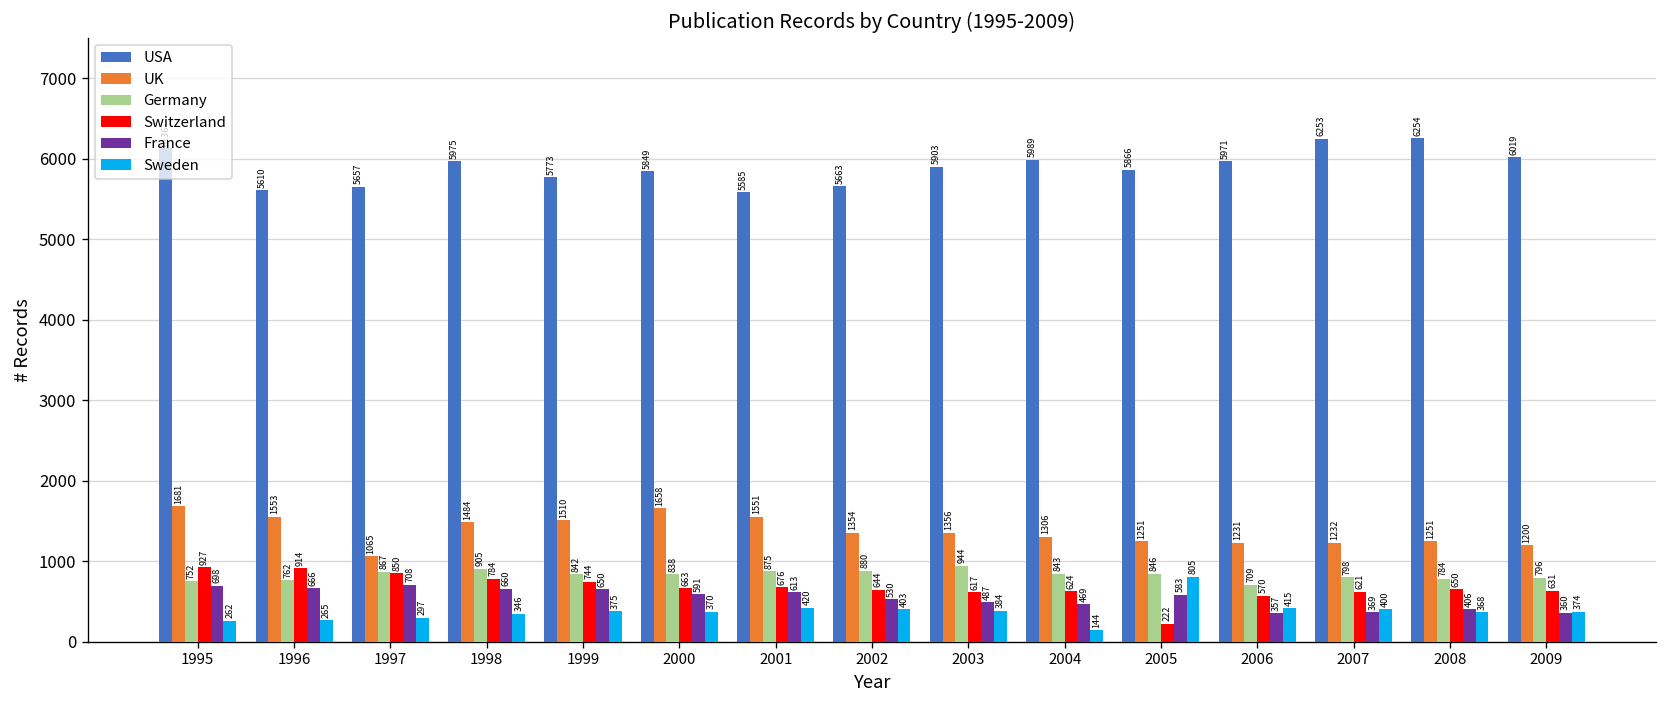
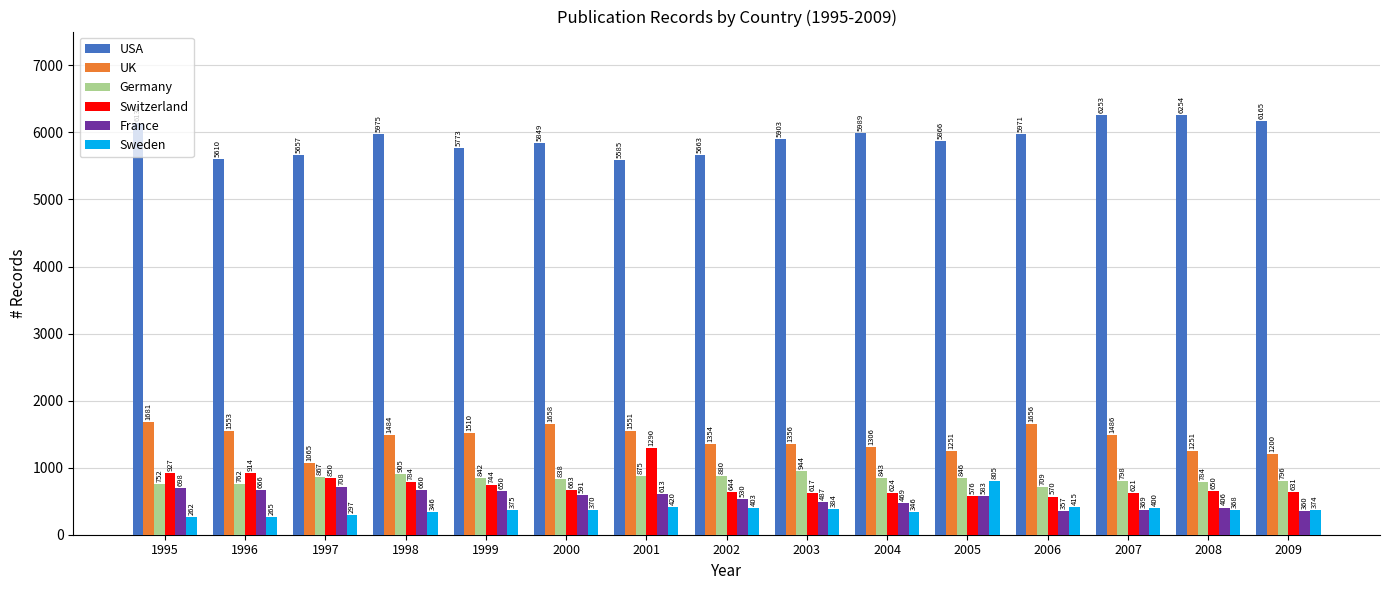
  {
    "USA": {
      "1996": 5610,
      "1997": 5657,
      "1998": 5975,
      "1999": 5773,
      "2000": 5849,
      "2001": 5585,
      "2002": 5663,
      "2003": 5903,
      "2004": 5989,
      "2005": 5866,
      "2006": 5971,
      "2007": 6253,
      "2008": 6254,
-     "2009": 6019
+     "2009": 6165
    },
    "UK": {
      "1995": 1681,
      "1996": 1553,
      "1997": 1065,
      "1998": 1484,
      "1999": 1510,
      "2000": 1658,
      "2001": 1551,
      "2002": 1354,
      "2003": 1356,
      "2004": 1306,
      "2005": 1251,
-     "2006": 1231,
-     "2007": 1232,
+     "2006": 1656,
+     "2007": 1486,
      "2008": 1251,
      "2009": 1200
    },
    "Germany": {
      "1995": 752,
      "1996": 762,
      "1997": 867,
      "1998": 905,
      "1999": 842,
      "2000": 838,
      "2001": 875,
      "2002": 880,
      "2003": 944,
      "2004": 843,
      "2005": 846,
      "2006": 709,
      "2007": 798,
      "2008": 784,
      "2009": 796
    },
    "Switzerland": {
      "1995": 927,
      "1996": 914,
      "1997": 850,
      "1998": 784,
      "1999": 744,
      "2000": 663,
-     "2001": 676,
+     "2001": 1290,
      "2002": 644,
      "2003": 617,
      "2004": 624,
-     "2005": 222,
+     "2005": 576,
      "2006": 570,
      "2007": 621,
      "2008": 650,
      "2009": 631
    },
    "France": {
      "1995": 698,
      "1996": 666,
      "1997": 708,
      "1998": 660,
      "1999": 650,
      "2000": 591,
      "2001": 613,
      "2002": 530,
      "2003": 487,
      "2004": 469,
      "2005": 583,
      "2006": 357,
      "2007": 369,
      "2008": 406,
      "2009": 360
    },
    "Sweden": {
      "1995": 262,
      "1996": 265,
      "1997": 297,
      "1998": 346,
      "1999": 375,
      "2000": 370,
      "2001": 420,
      "2002": 403,
      "2003": 384,
-     "2004": 144,
+     "2004": 346,
      "2005": 805,
      "2006": 415,
      "2007": 400,
      "2008": 368,
      "2009": 374
    }
  }
